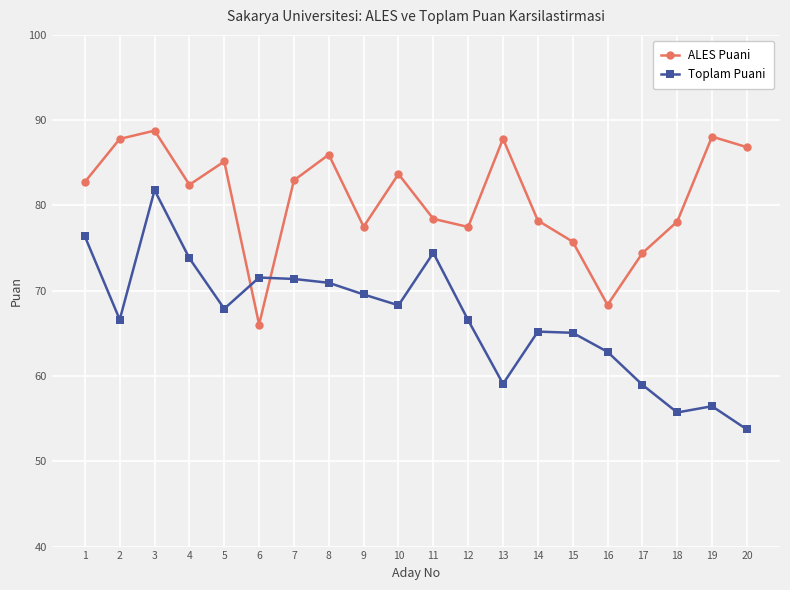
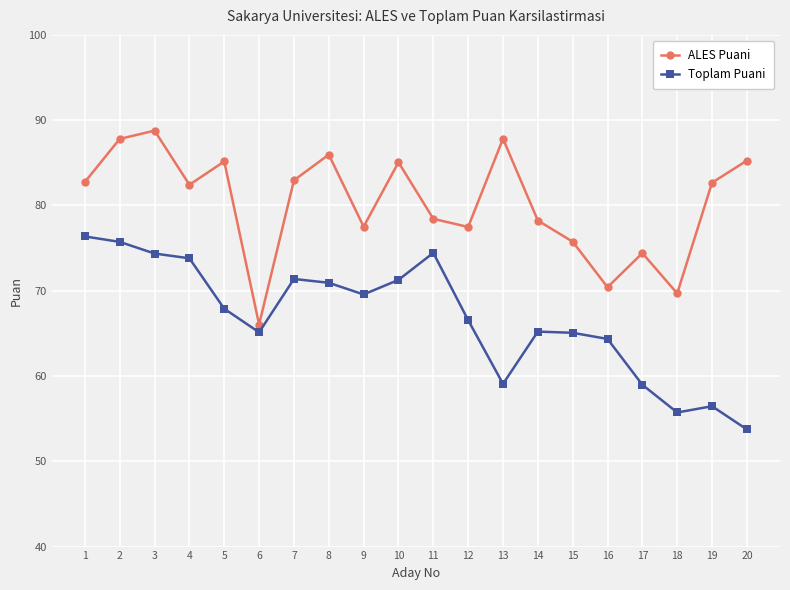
  {
    "ALES Puani": {
      "1": 83,
      "2": 88,
      "3": 89,
      "4": 82,
      "5": 85,
      "6": 66,
      "7": 83,
      "8": 86,
      "9": 78,
-     "10": 84,
+     "10": 85,
      "11": 78,
      "12": 77,
      "13": 88,
      "14": 78,
      "15": 76,
-     "16": 68,
+     "16": 70,
      "17": 74,
-     "18": 78,
-     "19": 88,
-     "20": 87
+     "18": 70,
+     "19": 83,
+     "20": 85
    },
    "Toplam Puani": {
      "1": 76,
-     "2": 67,
-     "3": 82,
+     "2": 76,
+     "3": 74,
      "4": 74,
      "5": 68,
-     "6": 72,
+     "6": 65,
      "7": 71,
      "8": 71,
      "9": 70,
-     "10": 68,
+     "10": 71,
      "11": 74,
      "12": 67,
      "13": 59,
      "14": 65,
      "15": 65,
-     "16": 63,
+     "16": 64,
      "17": 59,
      "18": 56,
      "19": 56,
      "20": 54
    }
  }
